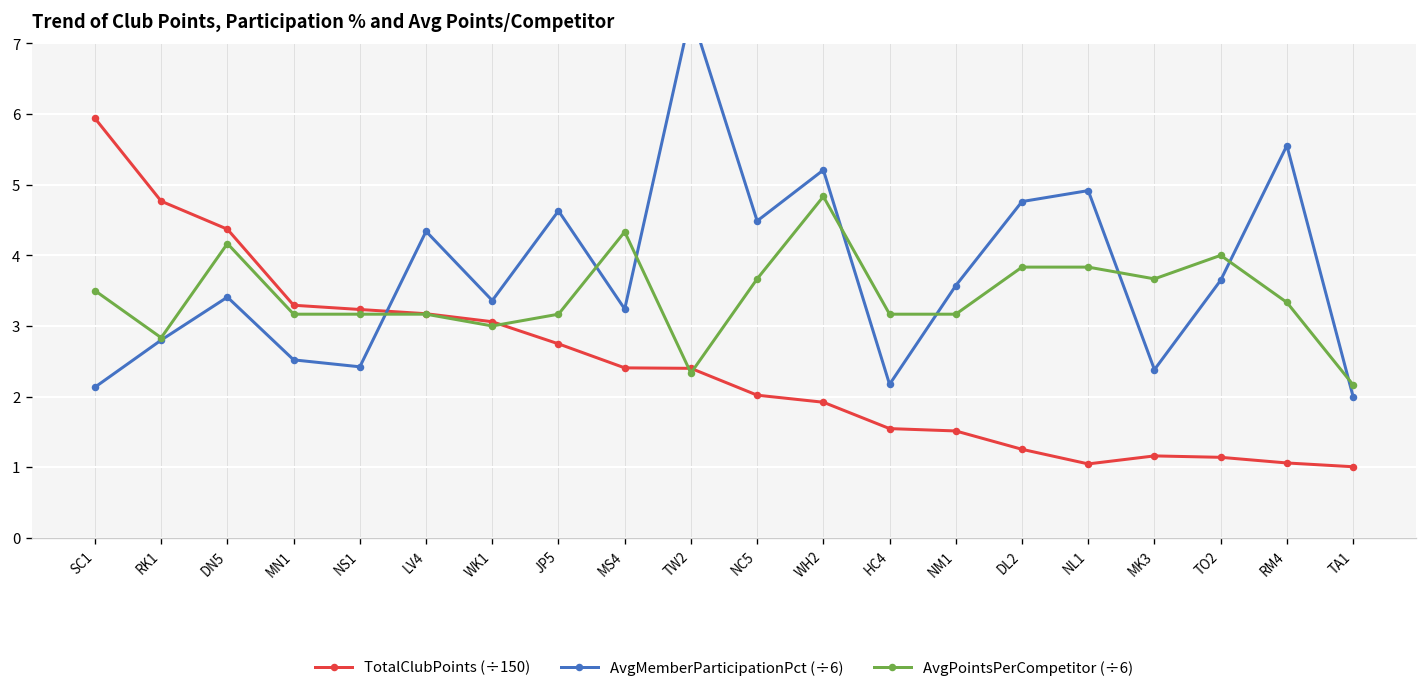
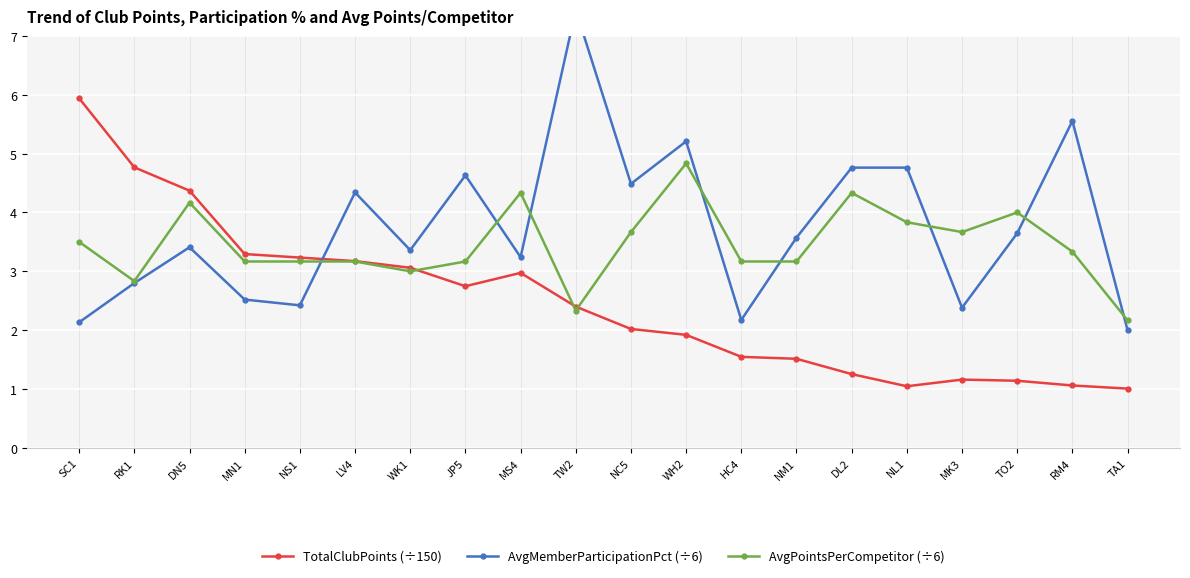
  {
    "TotalClubPoints (÷150)": {
      "SC1": 5.9,
      "RK1": 4.8,
      "DN5": 4.4,
      "MN1": 3.3,
      "NS1": 3.2,
      "WK1": 3.1,
      "JP5": 2.7,
-     "MS4": 2.4,
+     "MS4": 3.0,
      "TW2": 2.4,
      "NC5": 2.0,
      "WH2": 1.9,
      "HC4": 1.5,
      "NM1": 1.5,
      "DL2": 1.3,
      "NL1": 1.0,
      "MK3": 1.2,
      "TO2": 1.1,
      "RM4": 1.1,
      "TA1": 1.0
    },
    "AvgMemberParticipationPct (÷6)": {
      "SC1": 2.1,
      "DN5": 3.4,
      "MN1": 2.5,
      "NS1": 2.4,
      "LV4": 4.3,
      "WK1": 3.4,
      "JP5": 4.6,
      "MS4": 3.2,
      "NC5": 4.5,
      "WH2": 5.2,
      "HC4": 2.2,
      "NM1": 3.6,
      "DL2": 4.8,
-     "NL1": 4.9,
+     "NL1": 4.8,
      "MK3": 2.4,
      "TO2": 3.6,
      "RM4": 5.6,
      "TA1": 2.0
    },
    "AvgPointsPerCompetitor (÷6)": {
      "SC1": 3.5,
      "DN5": 4.2,
      "MN1": 3.2,
      "NS1": 3.2,
      "WK1": 3.0,
      "JP5": 3.2,
      "MS4": 4.3,
      "TW2": 2.3,
      "NC5": 3.7,
      "WH2": 4.8,
      "HC4": 3.2,
      "NM1": 3.2,
-     "DL2": 3.8,
+     "DL2": 4.3,
      "NL1": 3.8,
      "MK3": 3.7,
      "TO2": 4.0,
      "RM4": 3.3,
      "TA1": 2.2
    }
  }
